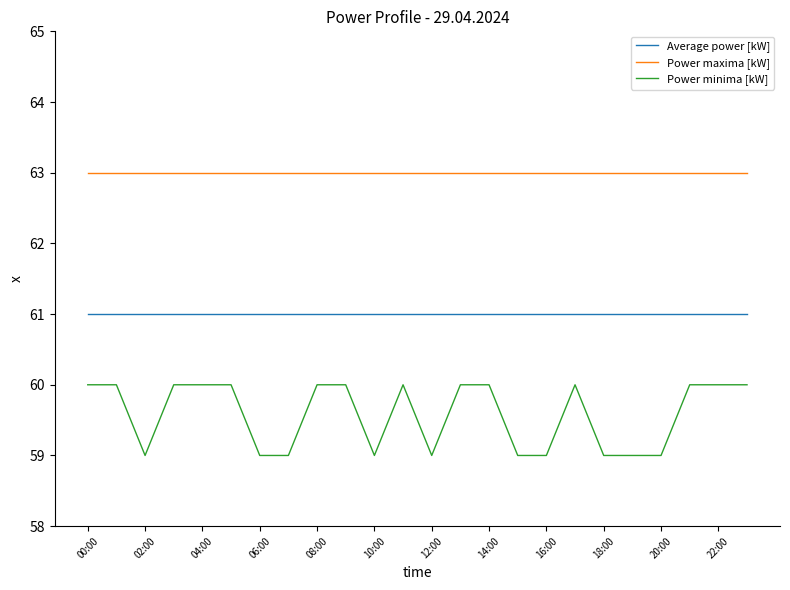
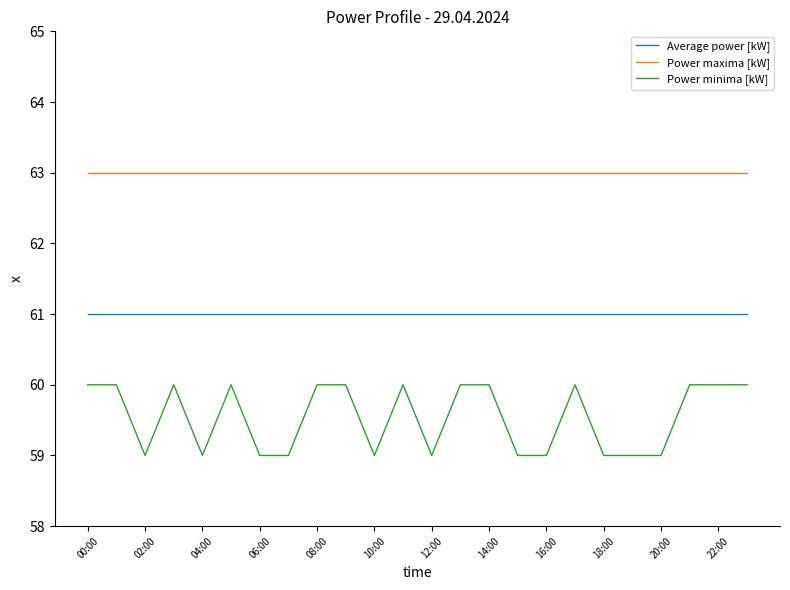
  {
    "Average power [kW]": {
      "00:00": 61,
      "02:00": 61,
      "04:00": 61,
      "06:00": 61,
      "08:00": 61,
      "10:00": 61,
      "12:00": 61,
      "14:00": 61,
      "16:00": 61,
      "18:00": 61,
      "20:00": 61,
      "22:00": 61
    },
    "Power maxima [kW]": {
      "00:00": 63,
      "02:00": 63,
      "04:00": 63,
      "06:00": 63,
      "08:00": 63,
      "10:00": 63,
      "12:00": 63,
      "14:00": 63,
      "16:00": 63,
      "18:00": 63,
      "20:00": 63,
      "22:00": 63
    },
    "Power minima [kW]": {
      "00:00": 60,
      "02:00": 59,
-     "04:00": 60,
+     "04:00": 59,
      "06:00": 59,
      "08:00": 60,
      "10:00": 59,
      "12:00": 59,
      "14:00": 60,
      "16:00": 59,
      "18:00": 59,
      "20:00": 59,
      "22:00": 60
    }
  }
